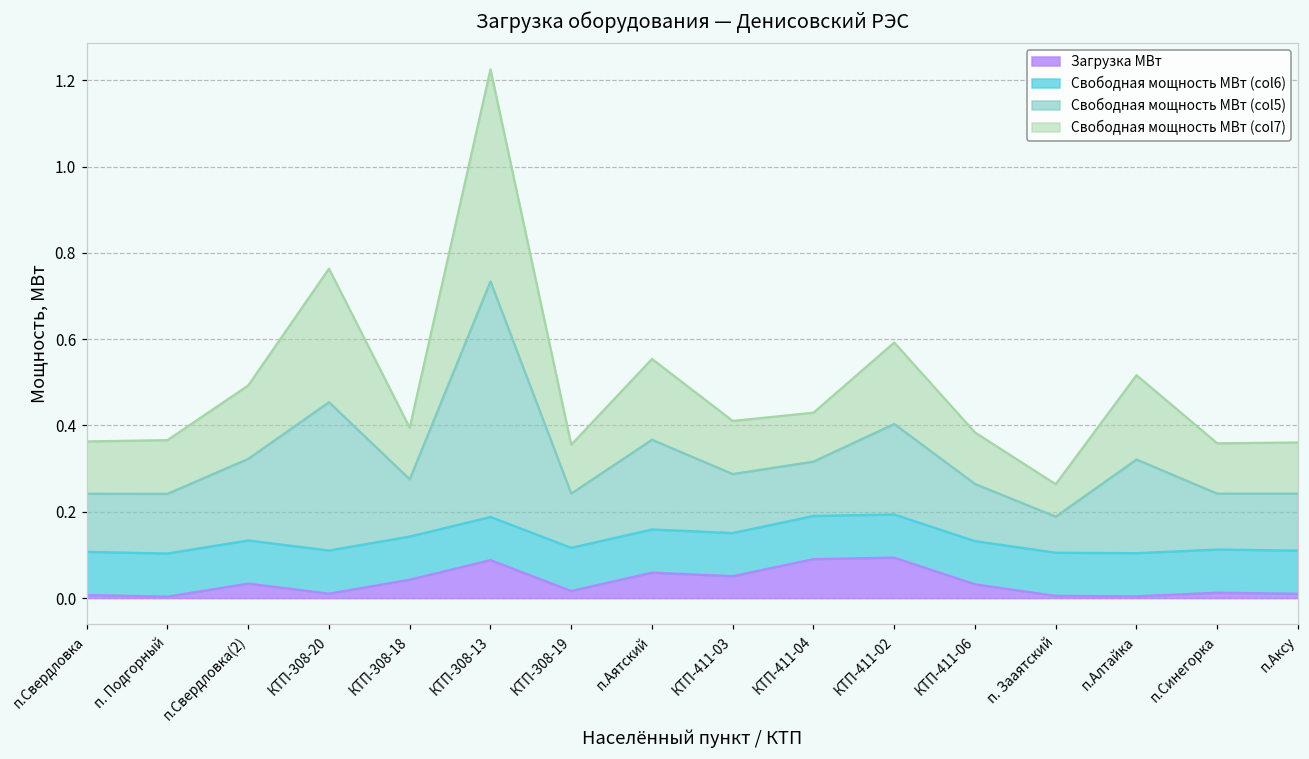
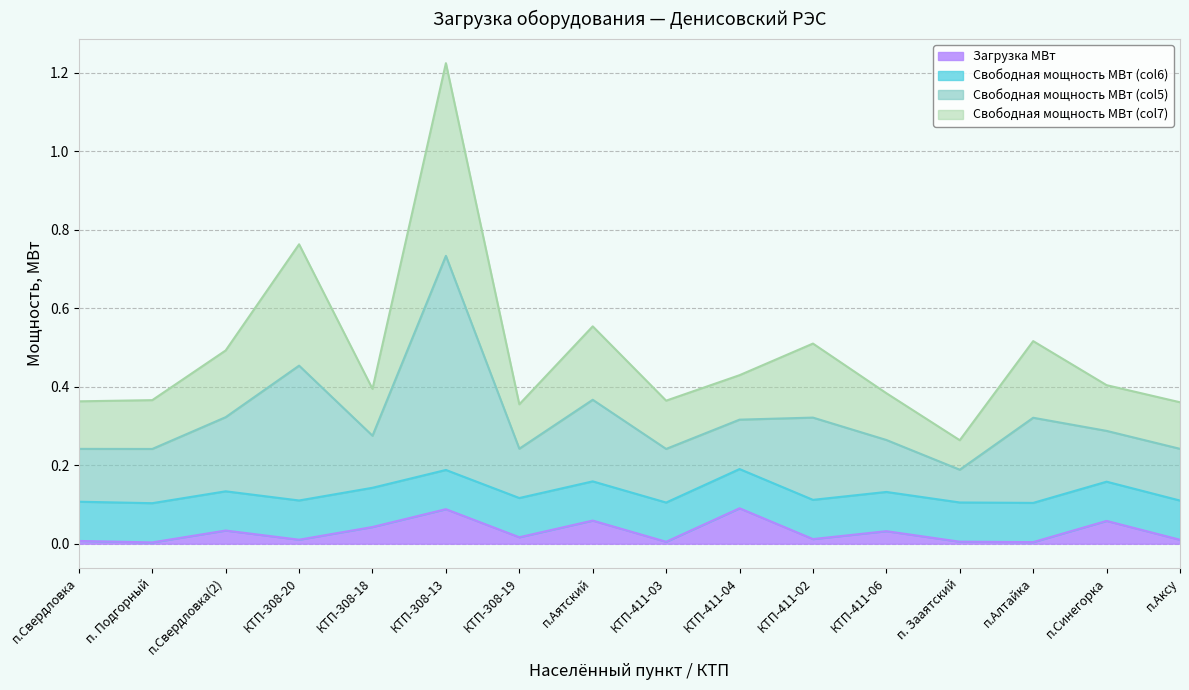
  {
    "Загрузка МВт": {
      "п.Свердловка": 0.01,
      "п. Подгорный": 0.00,
      "п.Свердловка(2)": 0.03,
      "КТП-308-20": 0.01,
      "КТП-308-18": 0.04,
      "КТП-308-13": 0.09,
      "КТП-308-19": 0.02,
      "п.Аятский": 0.06,
-     "КТП-411-03": 0.05,
+     "КТП-411-03": 0.00,
      "КТП-411-04": 0.09,
-     "КТП-411-02": 0.09,
+     "КТП-411-02": 0.01,
      "КТП-411-06": 0.03,
      "п. Зааятский": 0.01,
      "п.Алтайка": 0.00,
-     "п.Синегорка": 0.01,
+     "п.Синегорка": 0.06,
      "п.Аксу": 0.01
    }
  }
